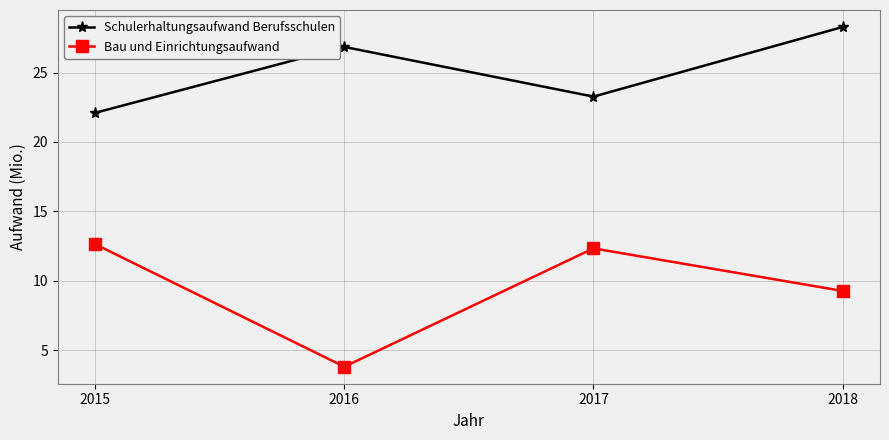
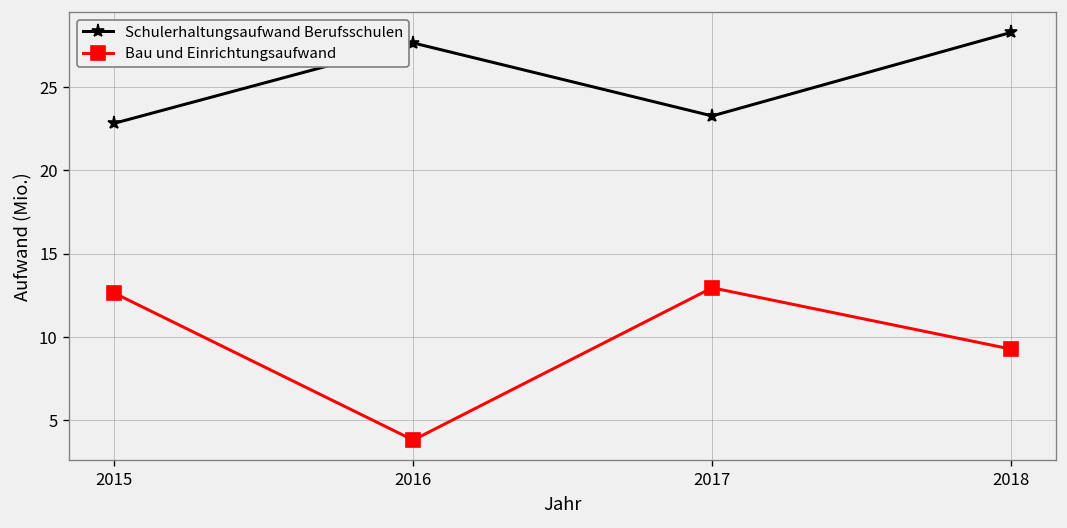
  {
    "Schulerhaltungsaufwand Berufsschulen": {
-     "2015": 22.1,
-     "2016": 26.8,
+     "2015": 22.8,
+     "2016": 27.6,
      "2017": 23.3,
      "2018": 28.3
    },
    "Bau und Einrichtungsaufwand": {
      "2015": 12.6,
      "2016": 3.8,
-     "2017": 12.3,
+     "2017": 13.0,
      "2018": 9.3
    }
  }
